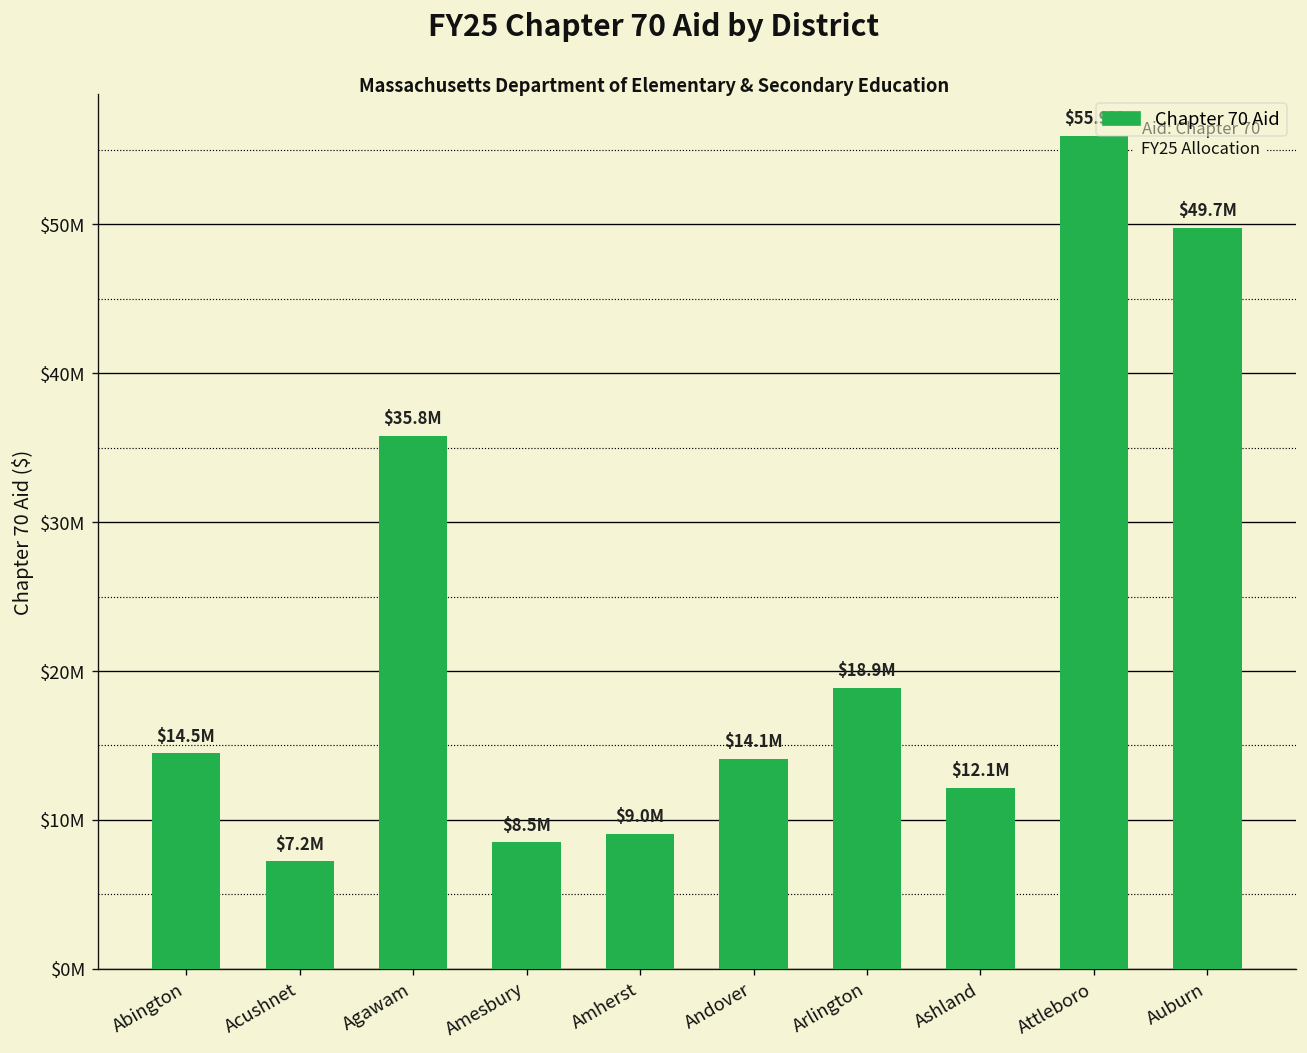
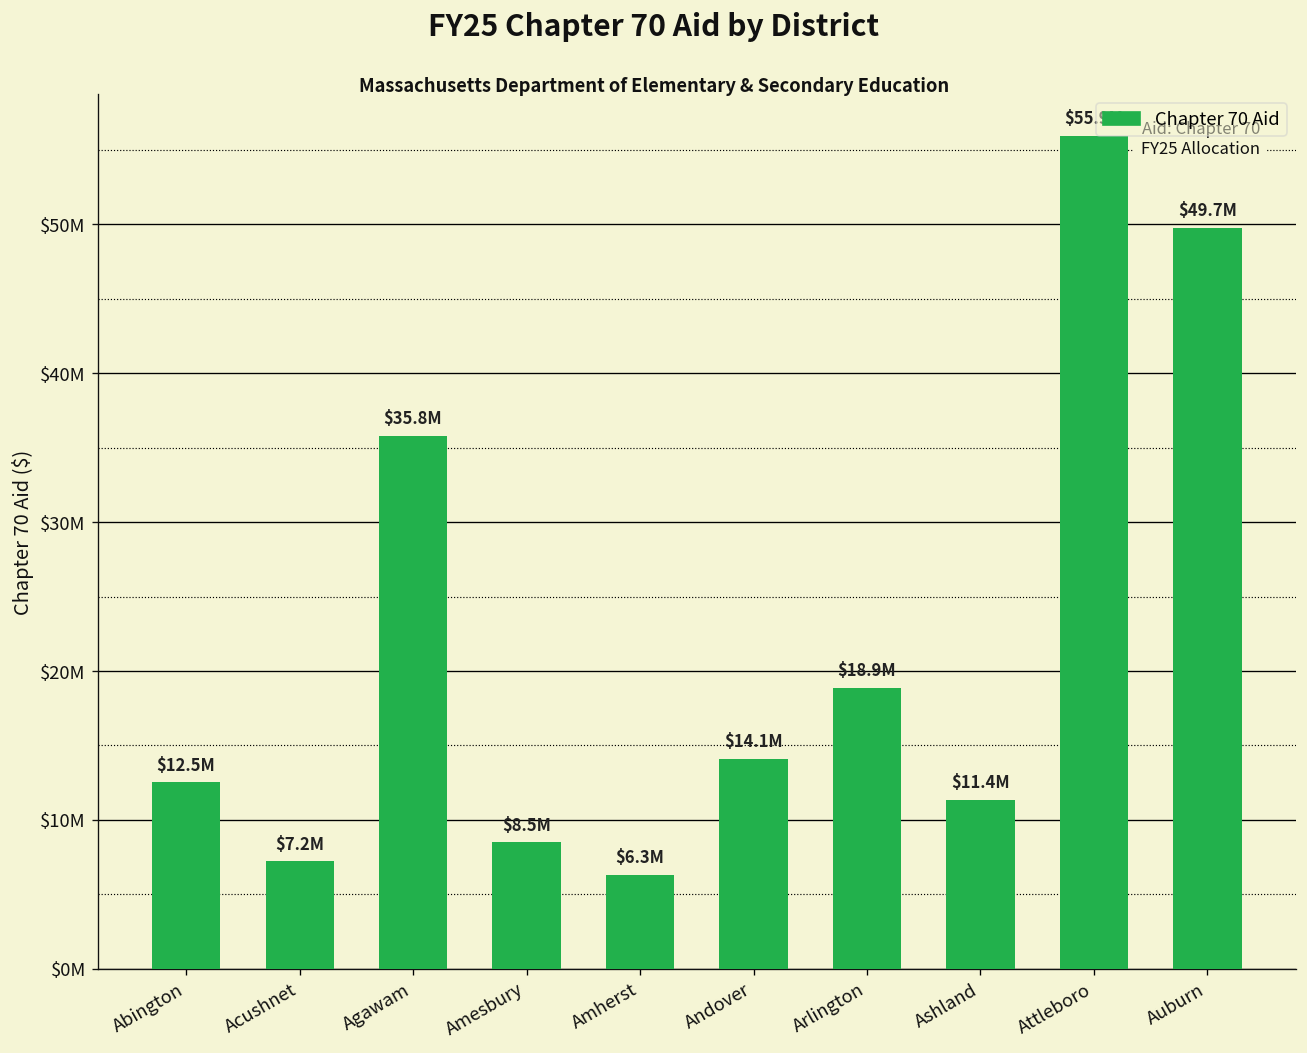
  {
-   "Abington": "$14.5M",
+   "Abington": "$12.5M",
    "Acushnet": "$7.2M",
    "Agawam": "$35.8M",
    "Amesbury": "$8.5M",
-   "Amherst": "$9.0M",
+   "Amherst": "$6.3M",
    "Andover": "$14.1M",
    "Arlington": "$18.9M",
-   "Ashland": "$12.1M",
+   "Ashland": "$11.4M",
    "Auburn": "$49.7M"
  }
